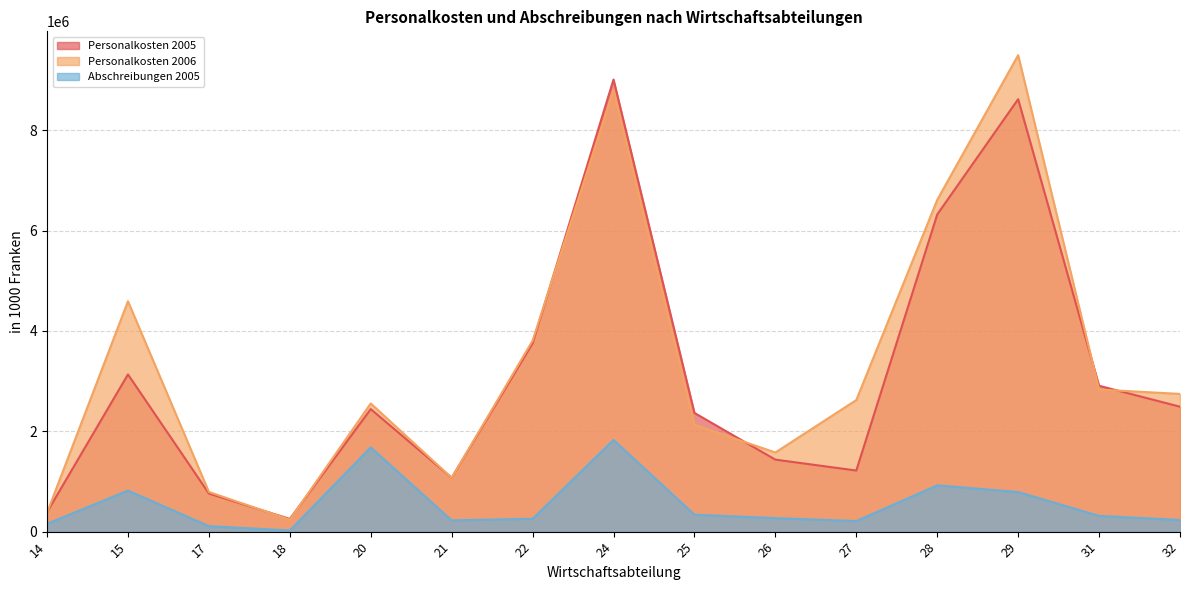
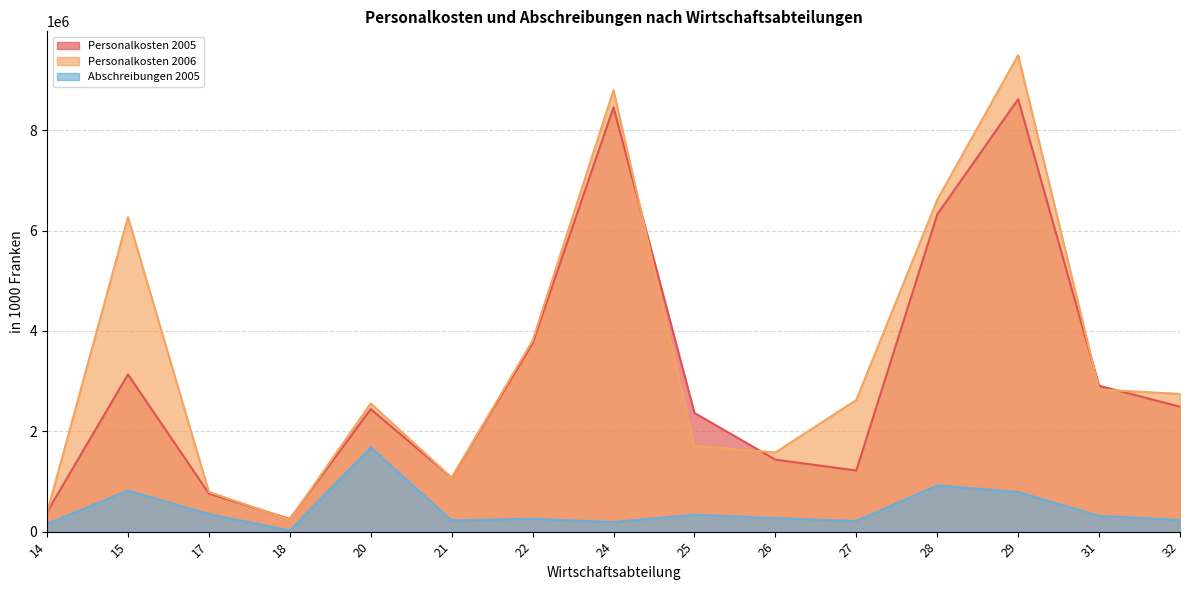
  {
    "Personalkosten 2005": {
      "15": 3100000,
      "20": 2400000,
      "22": 3800000,
-     "24": 9000000,
+     "24": 8500000,
      "25": 2400000,
      "26": 1400000,
      "27": 1200000,
      "28": 6300000,
      "29": 8600000,
      "31": 2900000,
      "32": 2500000
    },
    "Personalkosten 2006": {
-     "15": 4600000,
+     "15": 6300000,
      "20": 2600000,
      "22": 3800000,
      "24": 8800000,
-     "25": 2100000,
+     "25": 1700000,
      "26": 1600000,
      "27": 2600000,
      "28": 6600000,
      "29": 9500000,
      "31": 2800000,
      "32": 2700000
    },
    "Abschreibungen 2005": {
      "14": 200000,
      "15": 800000,
-     "17": 100000,
+     "17": 400000,
      "18": 0,
      "20": 1700000,
      "21": 200000,
      "22": 300000,
-     "24": 1800000,
+     "24": 200000,
      "25": 300000,
      "26": 300000,
      "27": 200000,
      "28": 900000,
      "29": 800000,
      "31": 300000,
      "32": 200000
    }
  }
